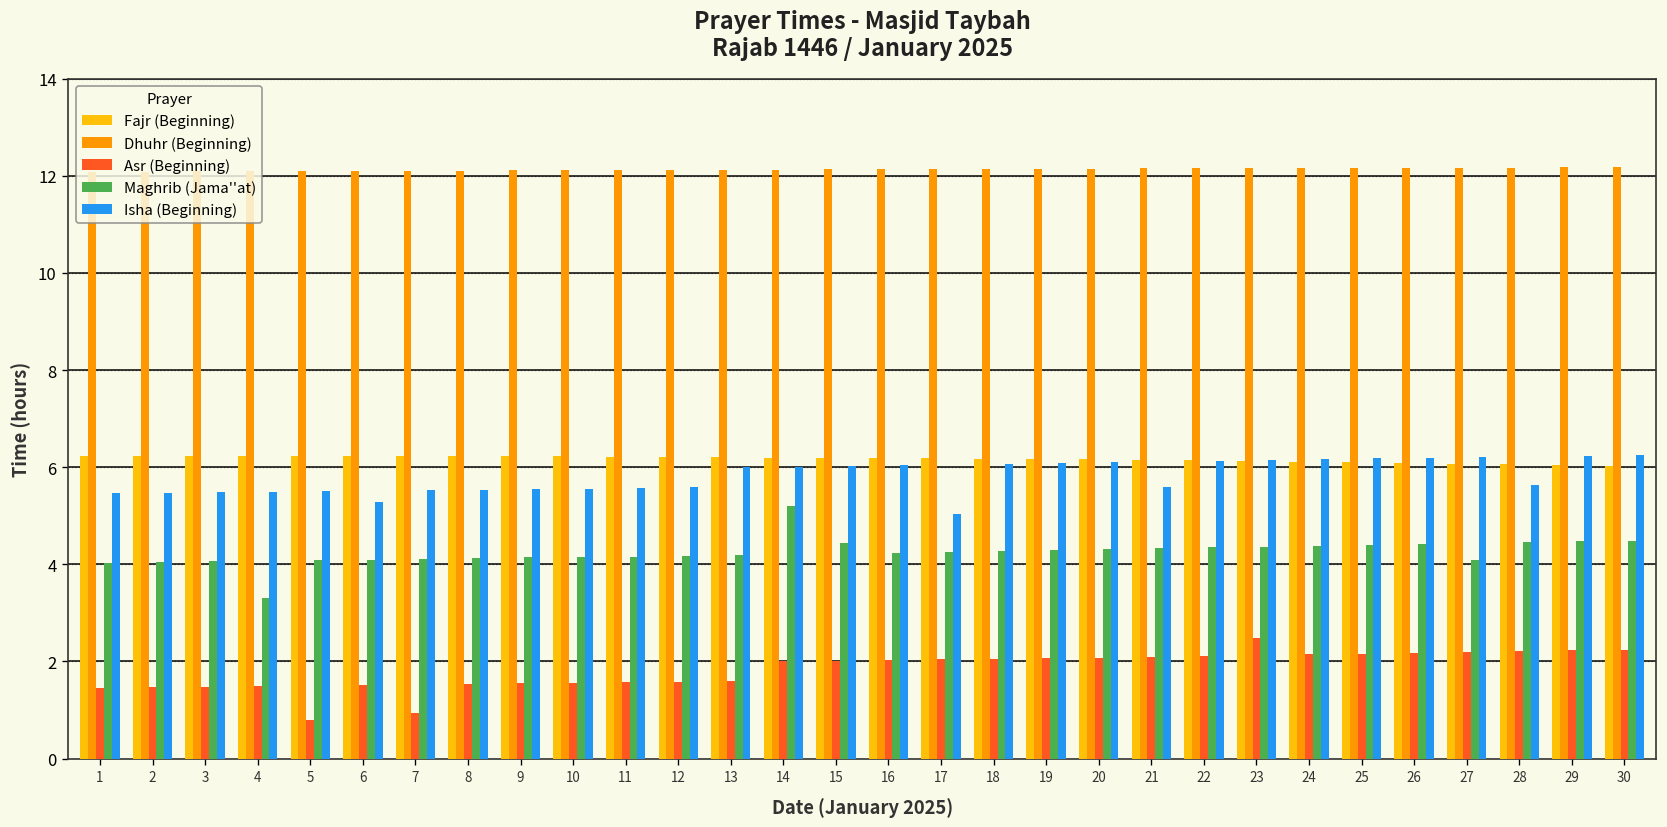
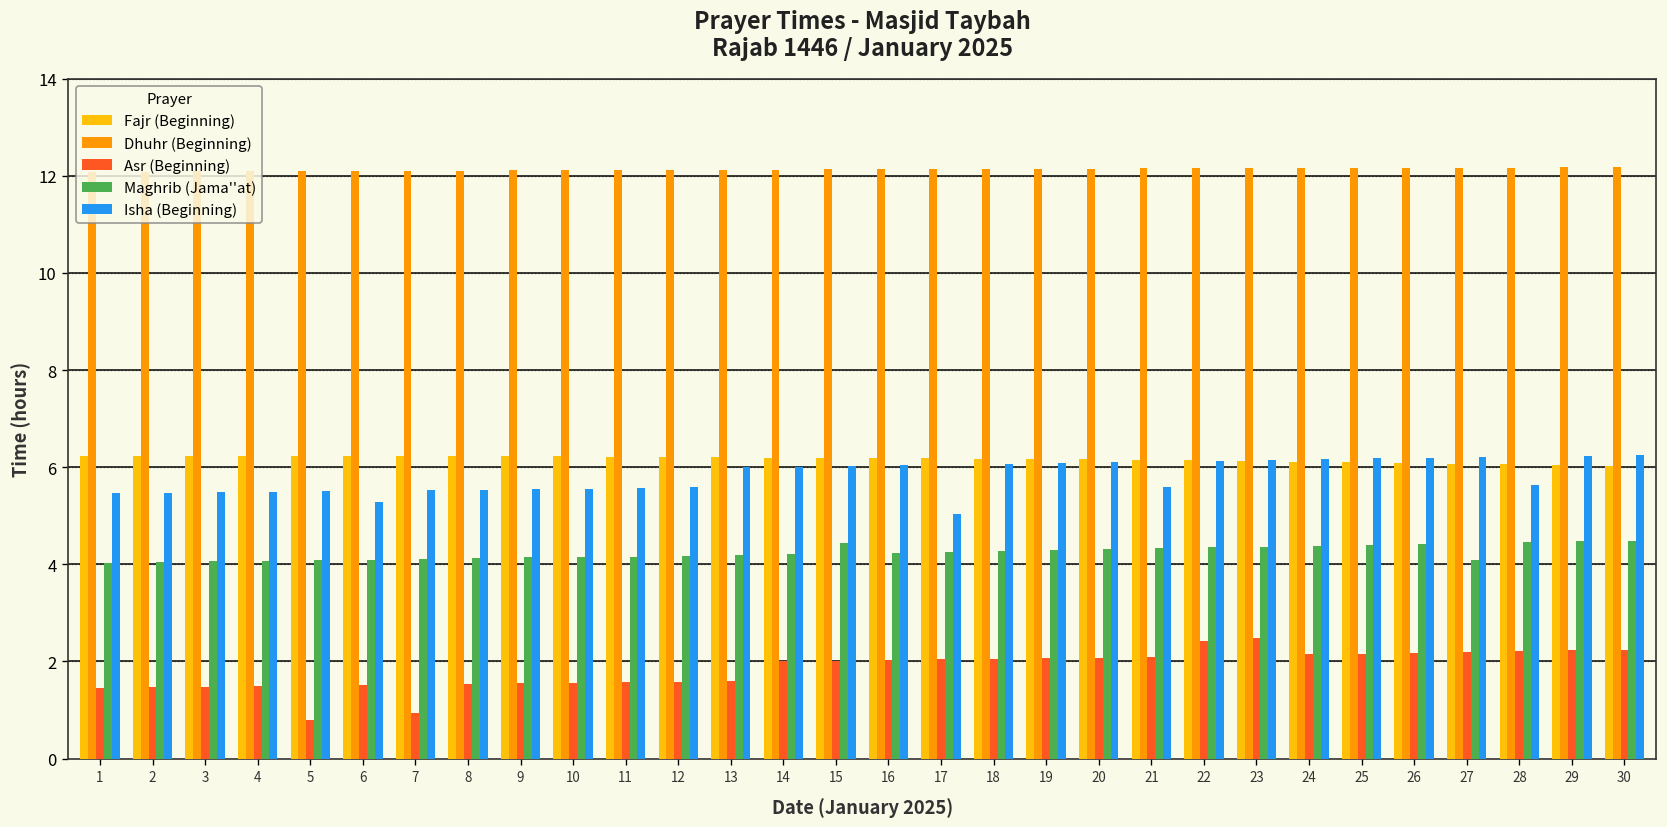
  {
    "Asr (Beginning)": {
      "1": 1.5,
      "2": 1.5,
      "3": 1.5,
      "4": 1.5,
      "5": 0.8,
      "6": 1.5,
      "7": 0.9,
      "8": 1.5,
      "9": 1.6,
      "10": 1.6,
      "11": 1.6,
      "12": 1.6,
      "13": 1.6,
      "14": 2.0,
      "15": 2.0,
      "16": 2.0,
      "17": 2.0,
      "18": 2.1,
      "19": 2.1,
      "20": 2.1,
      "21": 2.1,
-     "22": 2.1,
+     "22": 2.4,
      "23": 2.5,
      "24": 2.2,
      "25": 2.2,
      "26": 2.2,
      "27": 2.2,
      "28": 2.2,
      "29": 2.2,
      "30": 2.2
    },
    "Maghrib (Jama''at)": {
      "1": 4.0,
      "2": 4.1,
      "3": 4.1,
-     "4": 3.3,
+     "4": 4.1,
      "5": 4.1,
      "6": 4.1,
      "7": 4.1,
      "8": 4.1,
      "9": 4.1,
      "10": 4.2,
      "11": 4.2,
      "12": 4.2,
      "13": 4.2,
-     "14": 5.2,
+     "14": 4.2,
      "15": 4.4,
      "16": 4.2,
      "17": 4.3,
      "18": 4.3,
      "19": 4.3,
      "20": 4.3,
      "21": 4.3,
      "22": 4.4,
      "23": 4.4,
      "24": 4.4,
      "25": 4.4,
      "26": 4.4,
      "27": 4.1,
      "28": 4.5,
      "29": 4.5,
      "30": 4.5
    },
    "Isha (Beginning)": {
      "1": 5.5,
      "2": 5.5,
      "3": 5.5,
      "4": 5.5,
      "5": 5.5,
      "6": 5.3,
      "7": 5.5,
      "8": 5.5,
      "9": 5.6,
      "10": 5.6,
      "11": 5.6,
      "12": 5.6,
      "13": 6.0,
      "14": 6.0,
      "15": 6.0,
      "16": 6.0,
      "17": 5.0,
      "18": 6.1,
      "19": 6.1,
      "20": 6.1,
      "21": 5.6,
      "22": 6.1,
      "23": 6.2,
      "24": 6.2,
      "25": 6.2,
      "26": 6.2,
      "27": 6.2,
      "28": 5.6,
      "29": 6.2,
      "30": 6.3
    }
  }
